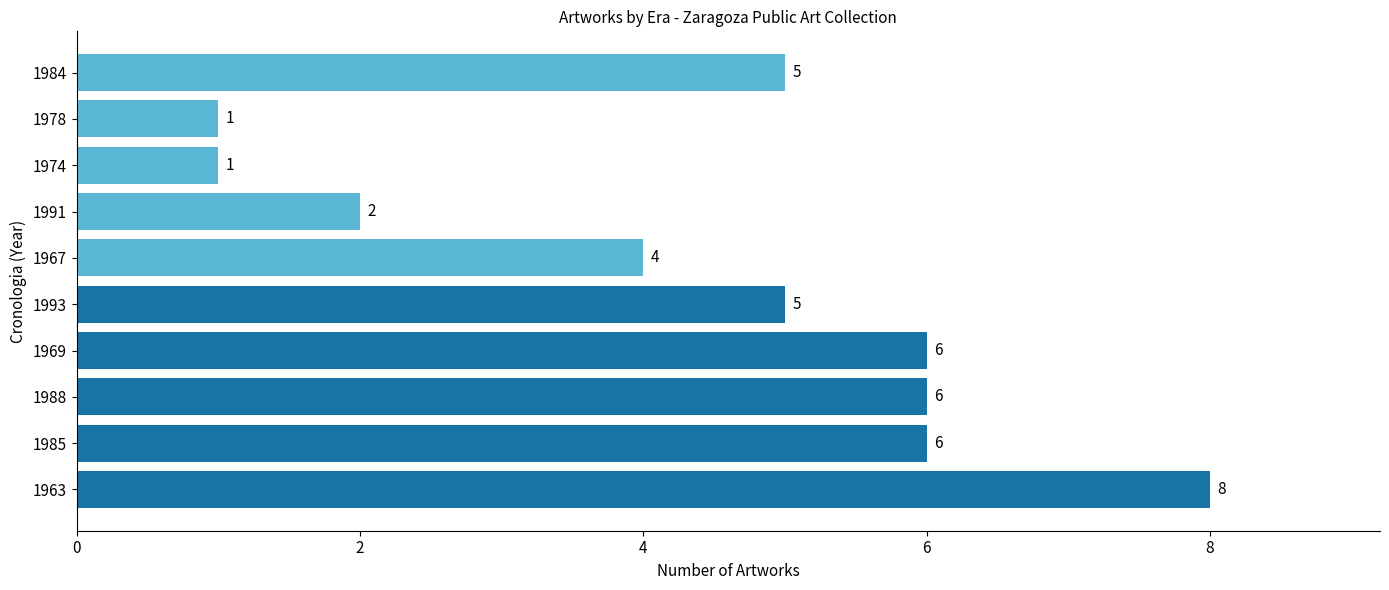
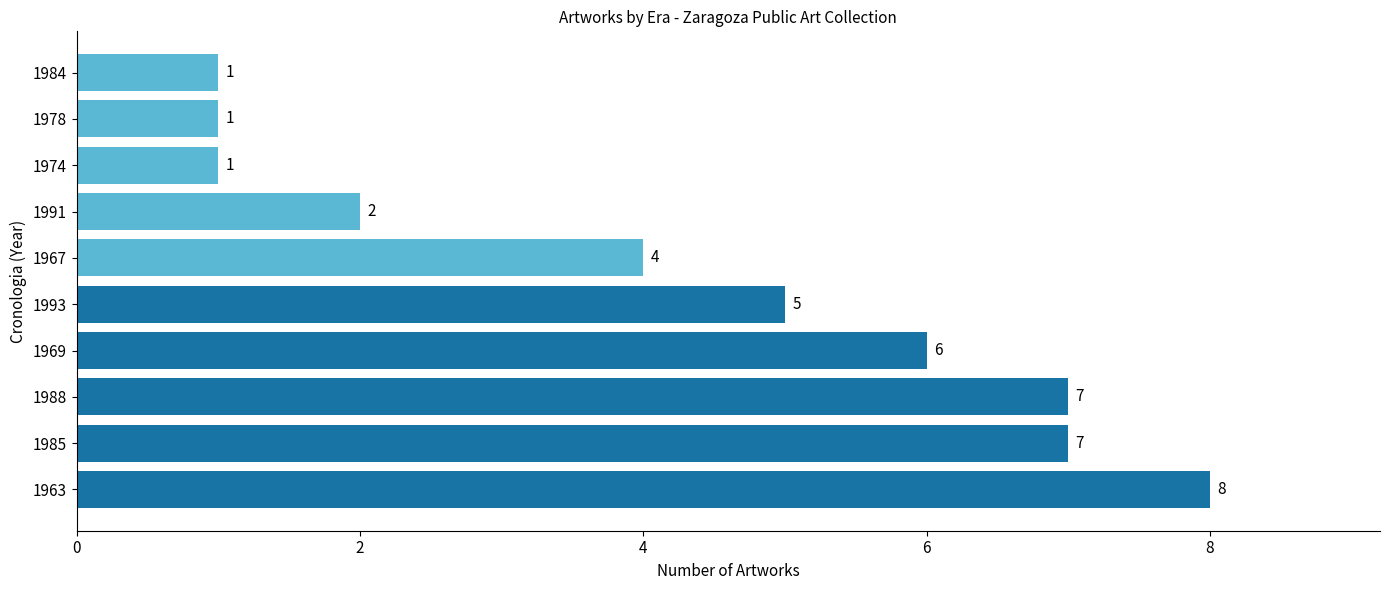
  {
-   "1984": 5,
+   "1984": 1,
    "1978": 1,
    "1974": 1,
    "1991": 2,
    "1967": 4,
    "1993": 5,
    "1969": 6,
-   "1988": 6,
-   "1985": 6,
+   "1988": 7,
+   "1985": 7,
    "1963": 8
  }
